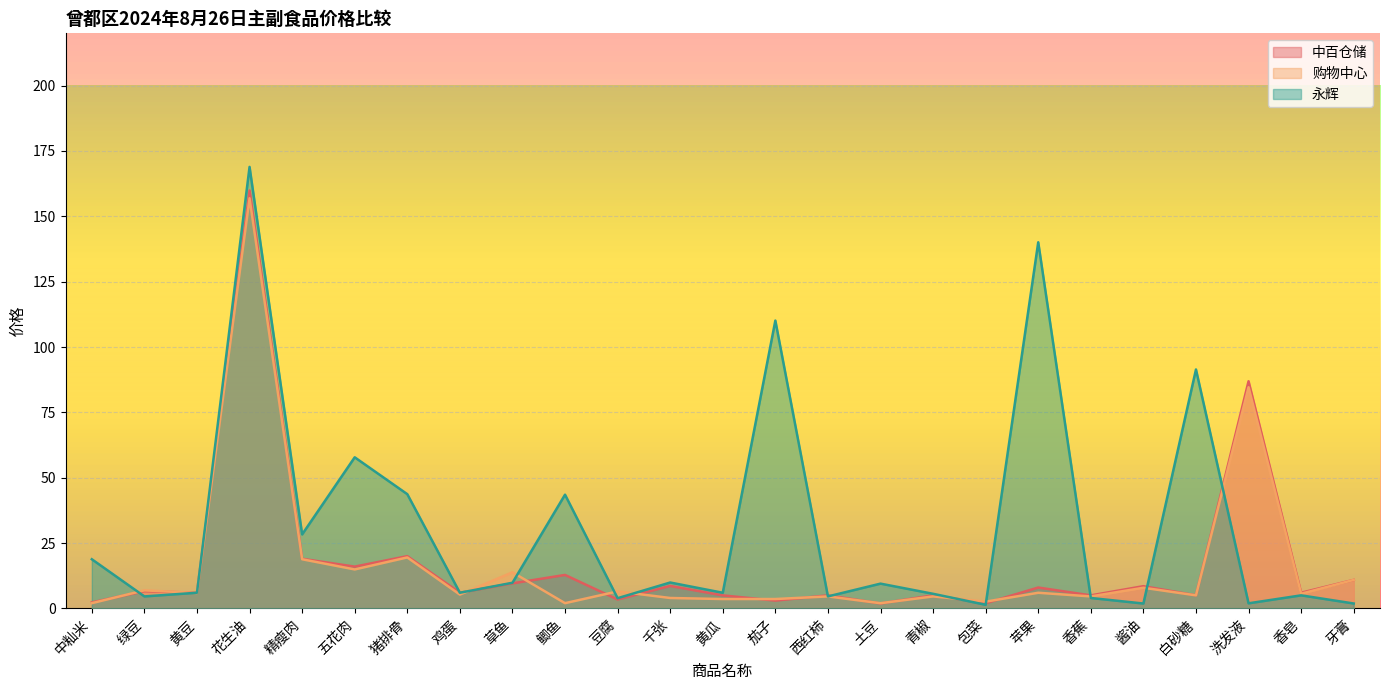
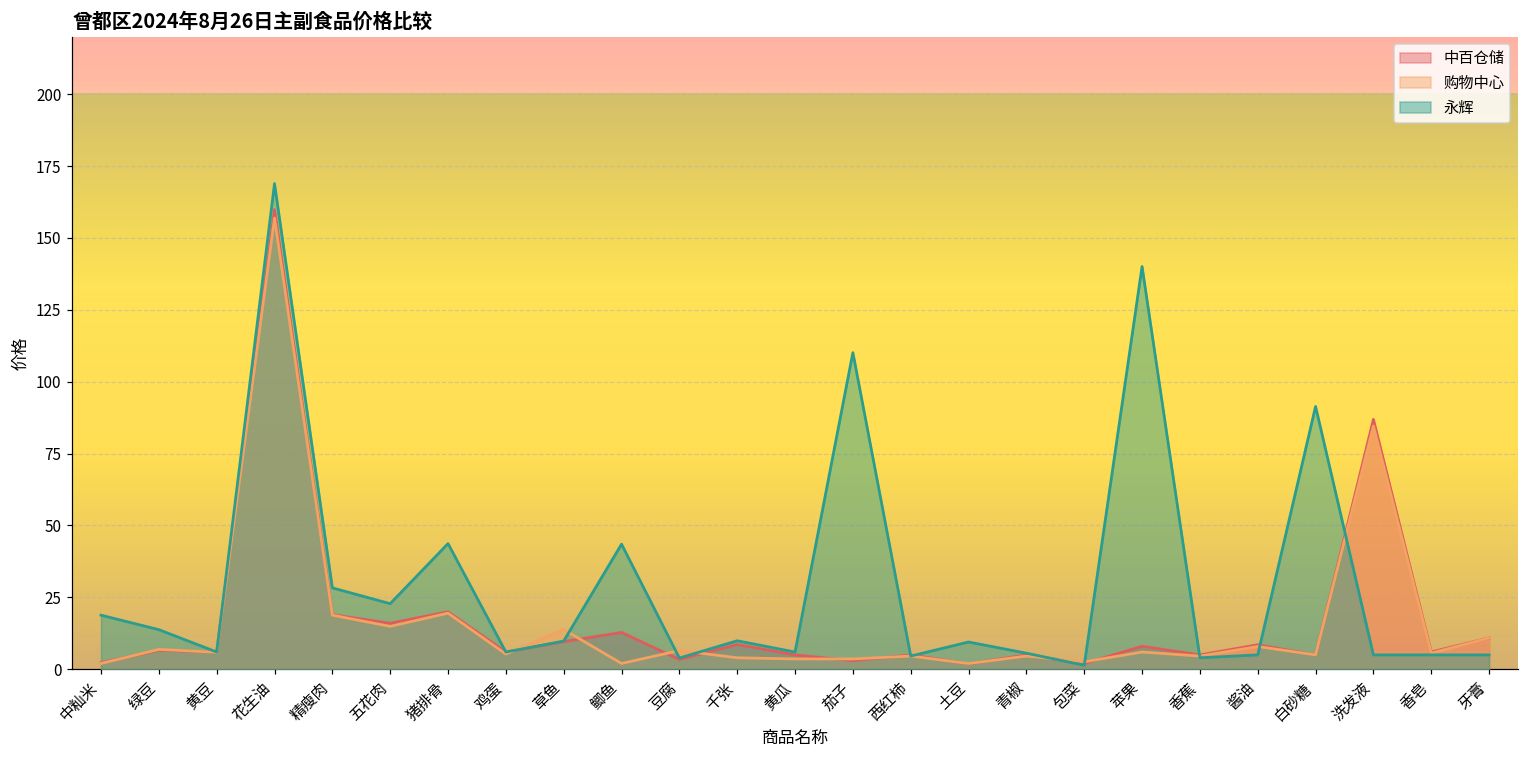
  {
    "永辉": {
      "中籼米": 19,
-     "绿豆": 5,
+     "绿豆": 14,
      "花生油": 169,
      "精瘦肉": 28,
-     "五花肉": 58,
+     "五花肉": 23,
      "猪排骨": 44,
      "鲫鱼": 44,
      "千张": 10,
      "黄瓜": 6,
      "茄子": 110,
      "土豆": 9,
      "苹果": 140,
-     "酱油": 2,
+     "酱油": 5,
      "白砂糖": 91,
-     "洗发液": 2,
-     "牙膏": 2
+     "洗发液": 5,
+     "牙膏": 5
    }
  }
